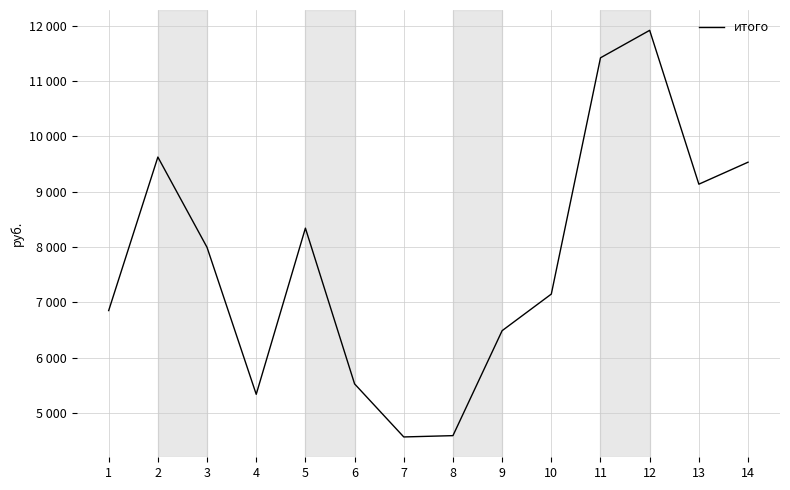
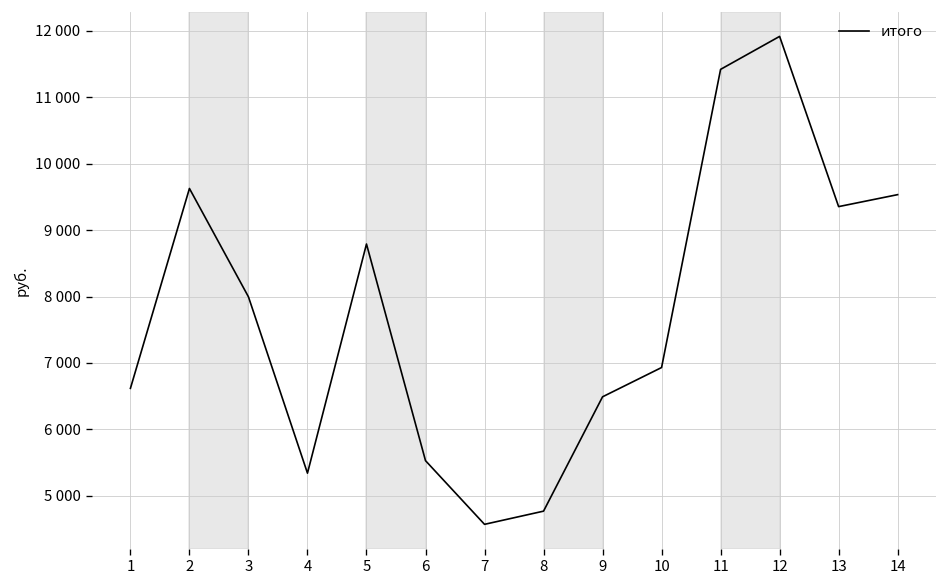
  {
-   "1": 6900,
+   "1": 6600,
    "2": 9600,
    "3": 8000,
    "4": 5300,
-   "5": 8300,
+   "5": 8800,
    "6": 5500,
    "7": 4600,
-   "8": 4600,
+   "8": 4800,
    "9": 6500,
-   "10": 7200,
+   "10": 6900,
    "11": 11400,
    "12": 11900,
-   "13": 9100,
+   "13": 9400,
    "14": 9500
  }
